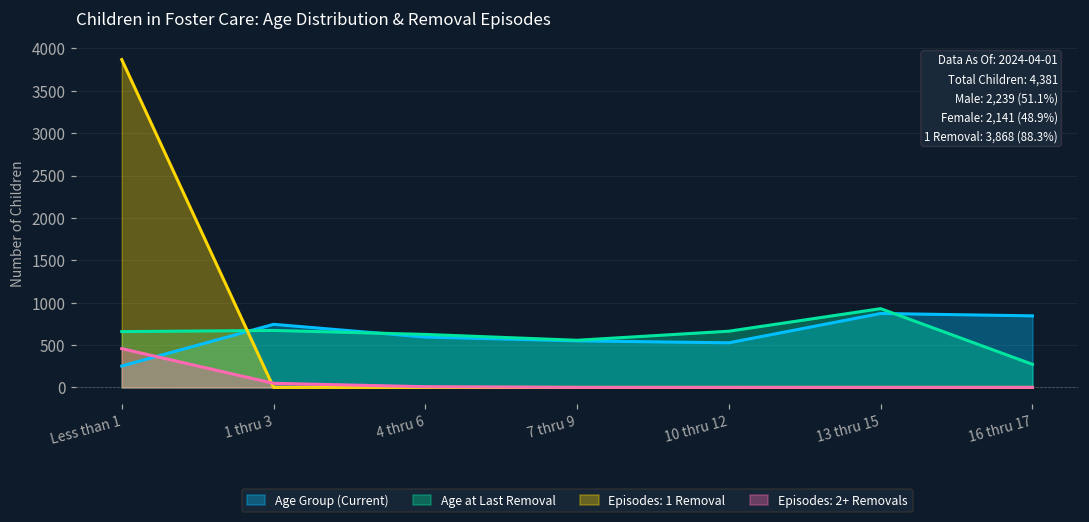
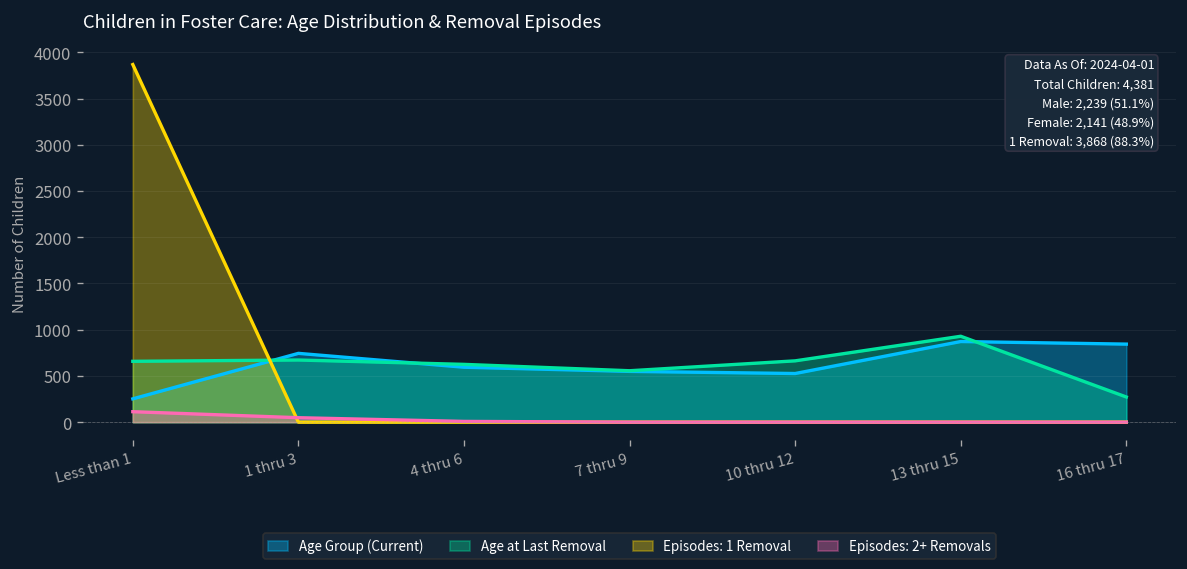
  {
    "Episodes: 1 Removal": {
      "Less than 1": 3900,
      "1 thru 3": 0
    },
    "Episodes: 2+ Removals": {
-     "Less than 1": 500,
+     "Less than 1": 100,
      "1 thru 3": 0
    }
  }
